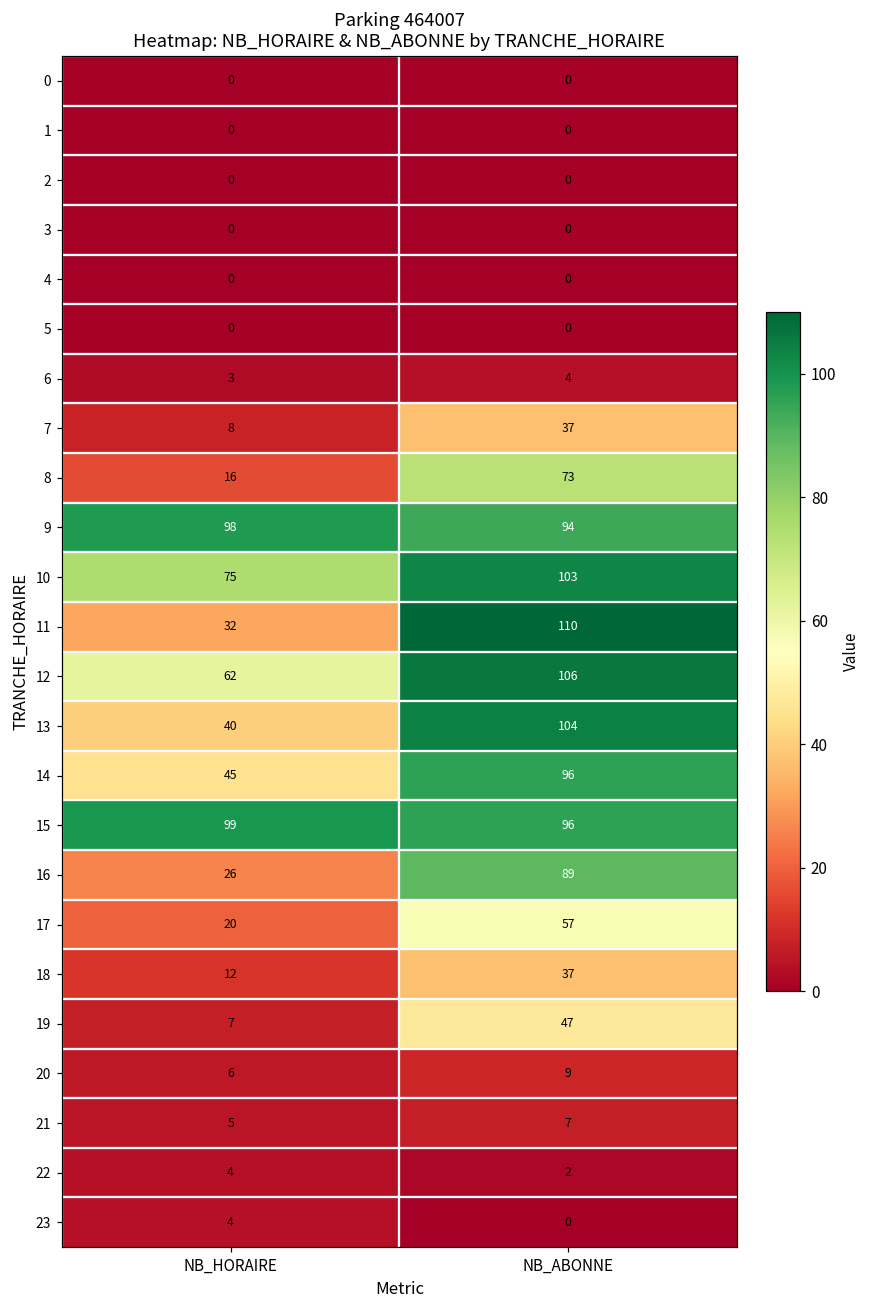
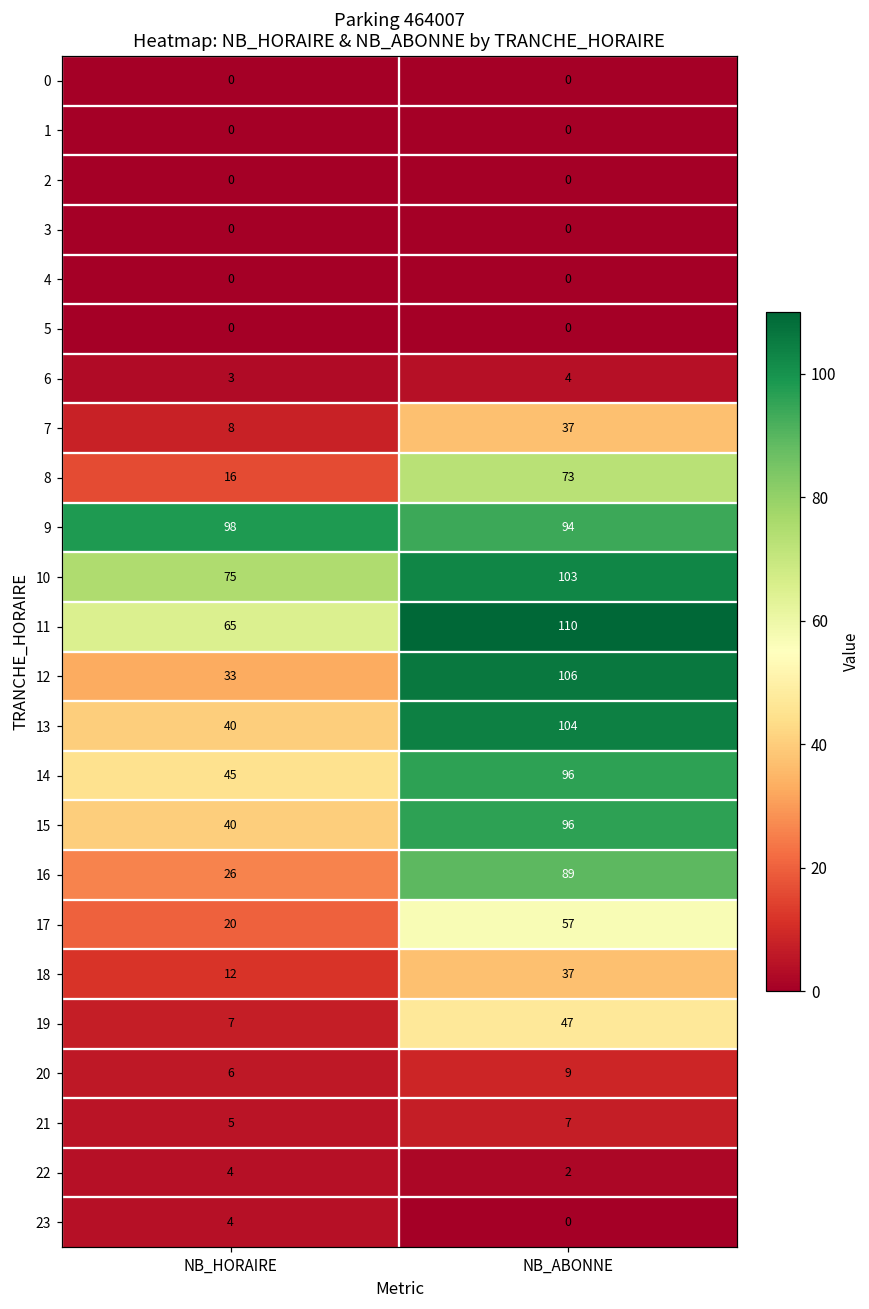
  {
    "0": {
      "NB_HORAIRE": 0,
      "NB_ABONNE": 0
    },
    "1": {
      "NB_HORAIRE": 0,
      "NB_ABONNE": 0
    },
    "2": {
      "NB_HORAIRE": 0,
      "NB_ABONNE": 0
    },
    "3": {
      "NB_HORAIRE": 0,
      "NB_ABONNE": 0
    },
    "4": {
      "NB_HORAIRE": 0,
      "NB_ABONNE": 0
    },
    "5": {
      "NB_HORAIRE": 0,
      "NB_ABONNE": 0
    },
    "6": {
      "NB_HORAIRE": 3,
      "NB_ABONNE": 4
    },
    "7": {
      "NB_HORAIRE": 8,
      "NB_ABONNE": 37
    },
    "8": {
      "NB_HORAIRE": 16,
      "NB_ABONNE": 73
    },
    "9": {
      "NB_HORAIRE": 98,
      "NB_ABONNE": 94
    },
    "10": {
      "NB_HORAIRE": 75,
      "NB_ABONNE": 103
    },
    "11": {
-     "NB_HORAIRE": 32,
+     "NB_HORAIRE": 65,
      "NB_ABONNE": 110
    },
    "12": {
-     "NB_HORAIRE": 62,
+     "NB_HORAIRE": 33,
      "NB_ABONNE": 106
    },
    "13": {
      "NB_HORAIRE": 40,
      "NB_ABONNE": 104
    },
    "14": {
      "NB_HORAIRE": 45,
      "NB_ABONNE": 96
    },
    "15": {
-     "NB_HORAIRE": 99,
+     "NB_HORAIRE": 40,
      "NB_ABONNE": 96
    },
    "16": {
      "NB_HORAIRE": 26,
      "NB_ABONNE": 89
    },
    "17": {
      "NB_HORAIRE": 20,
      "NB_ABONNE": 57
    },
    "18": {
      "NB_HORAIRE": 12,
      "NB_ABONNE": 37
    },
    "19": {
      "NB_HORAIRE": 7,
      "NB_ABONNE": 47
    },
    "20": {
      "NB_HORAIRE": 6,
      "NB_ABONNE": 9
    },
    "21": {
      "NB_HORAIRE": 5,
      "NB_ABONNE": 7
    },
    "22": {
      "NB_HORAIRE": 4,
      "NB_ABONNE": 2
    },
    "23": {
      "NB_HORAIRE": 4,
      "NB_ABONNE": 0
    }
  }
